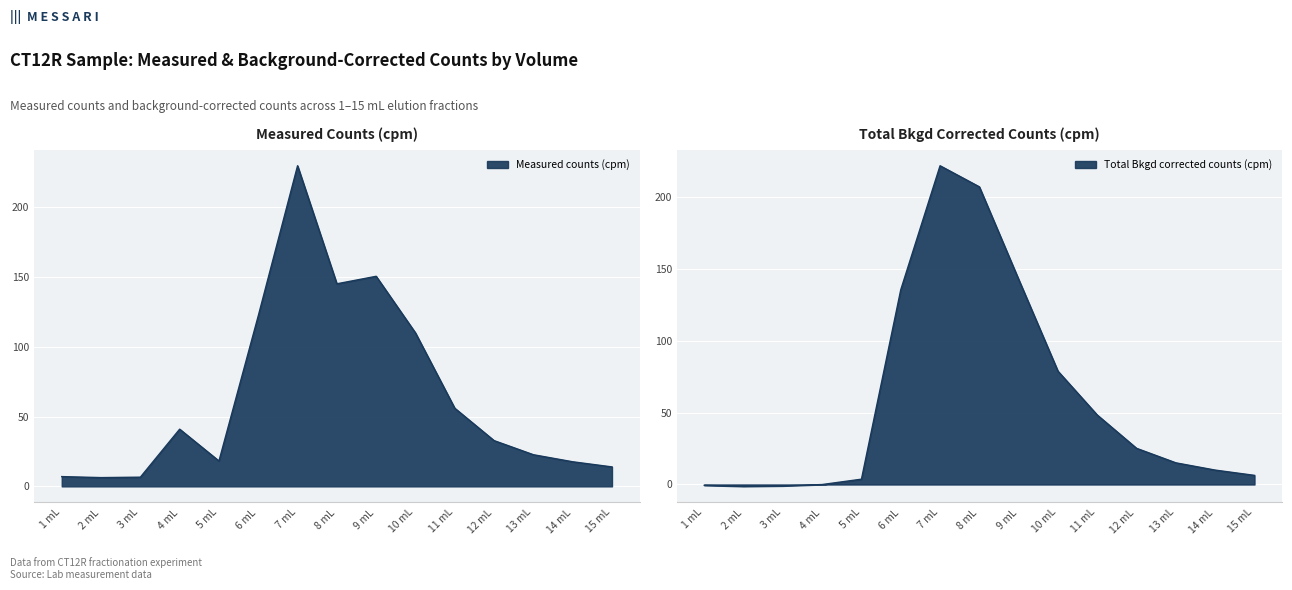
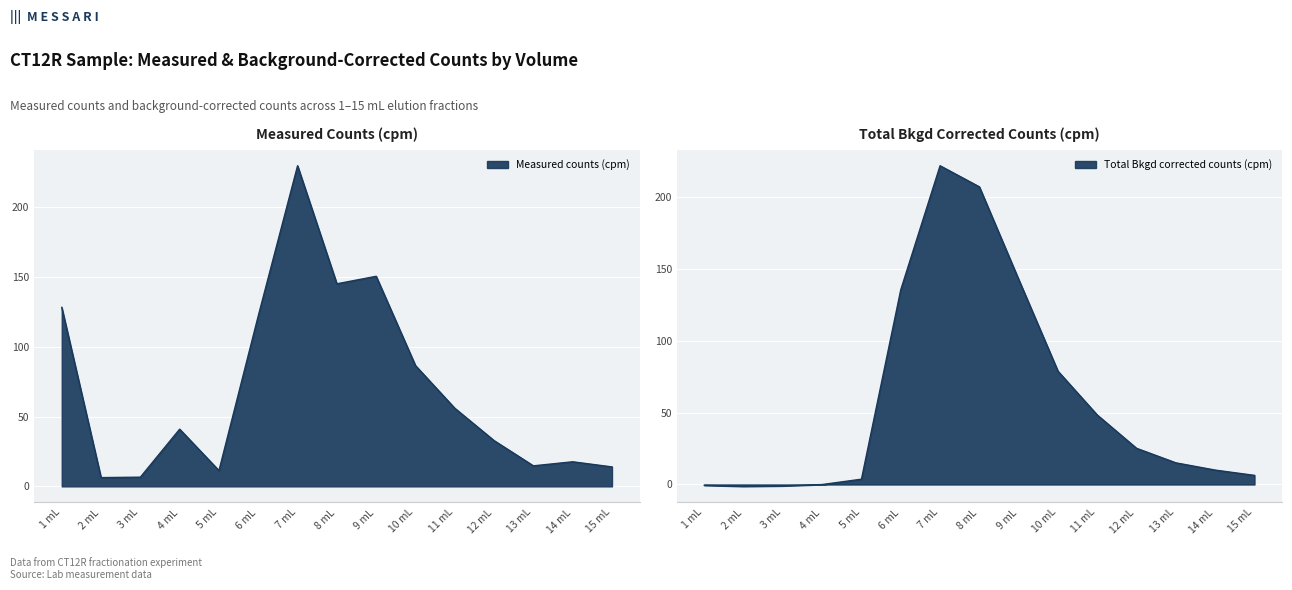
  {
    "Measured Counts (cpm)": {
-     "1 mL": 7,
+     "1 mL": 128,
      "2 mL": 6,
      "3 mL": 7,
      "4 mL": 41,
-     "5 mL": 18,
+     "5 mL": 11,
      "6 mL": 122,
      "7 mL": 230,
      "8 mL": 145,
      "9 mL": 150,
-     "10 mL": 110,
+     "10 mL": 86,
      "11 mL": 56,
      "12 mL": 33,
-     "13 mL": 23,
+     "13 mL": 15,
      "14 mL": 18,
      "15 mL": 14
    }
  }
